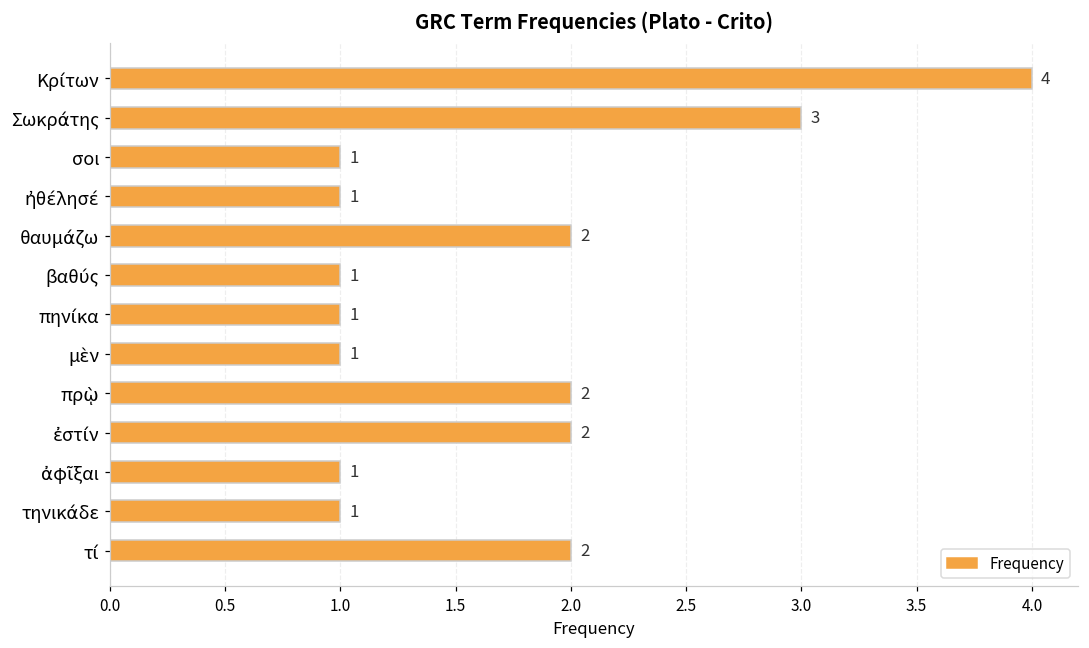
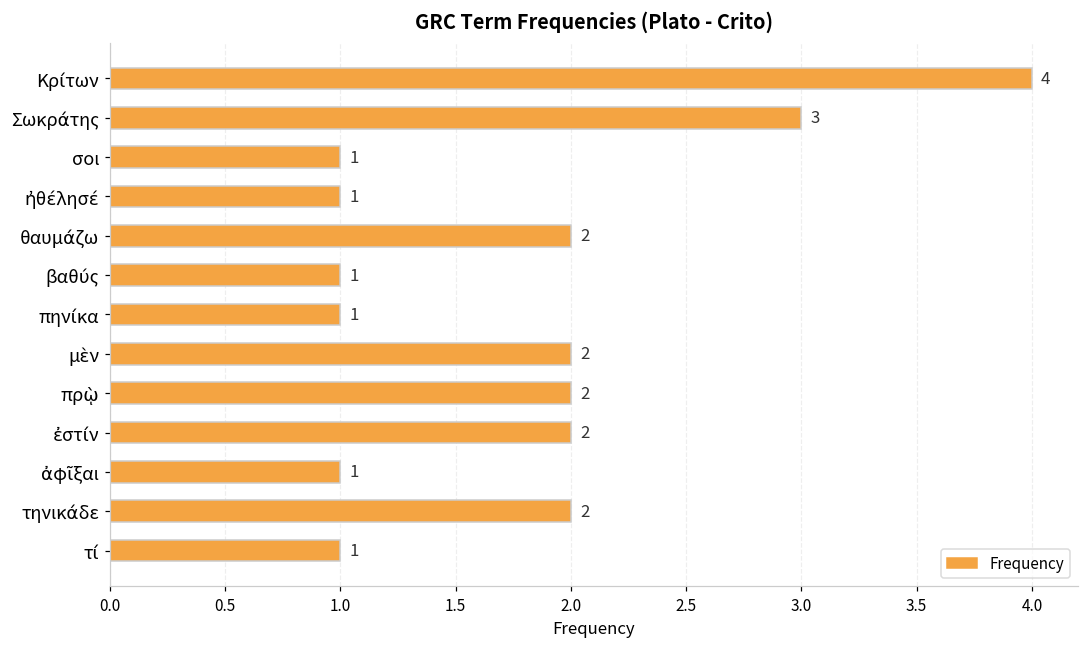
  {
    "Κρίτων": 4,
    "Σωκράτης": 3,
    "σοι": 1,
    "ἠθέλησέ": 1,
    "θαυμάζω": 2,
    "βαθύς": 1,
    "πηνίκα": 1,
-   "μὲν": 1,
+   "μὲν": 2,
    "πρῲ": 2,
    "ἐστίν": 2,
    "ἀφῖξαι": 1,
-   "τηνικάδε": 1,
-   "τί": 2
+   "τηνικάδε": 2,
+   "τί": 1
  }
